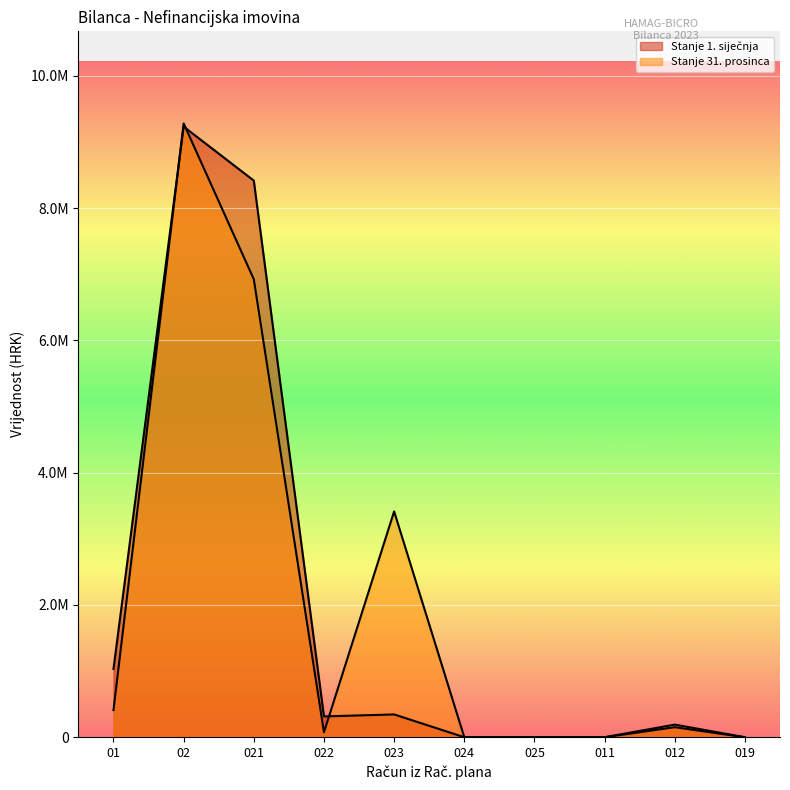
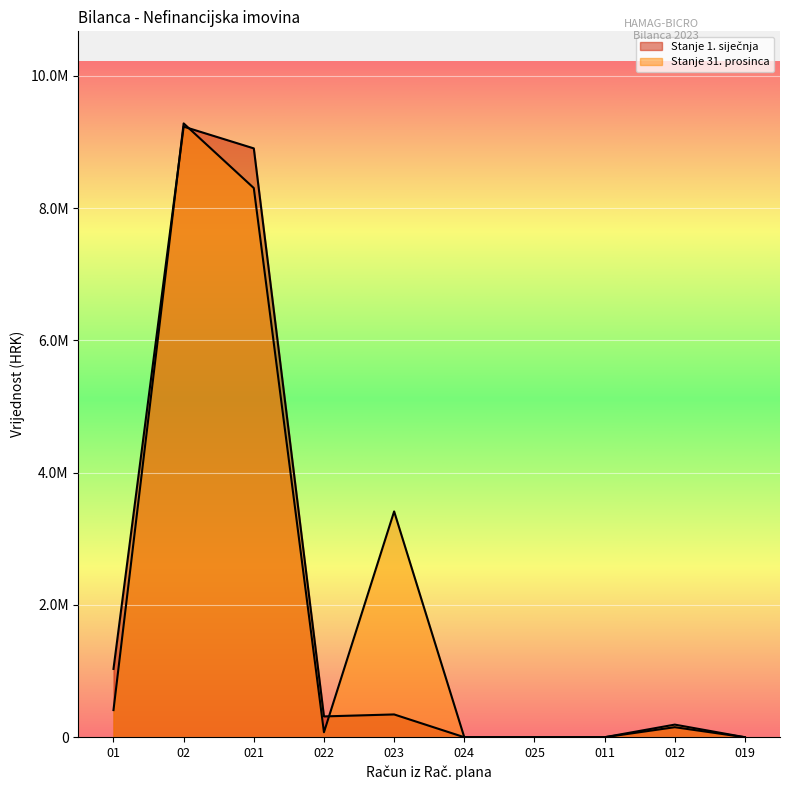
  {
    "Stanje 1. siječnja": {
      "01": 1000000,
      "02": 9200000,
-     "021": 8400000,
+     "021": 8900000,
      "022": 300000,
      "023": 300000,
      "012": 200000
    },
    "Stanje 31. prosinca": {
      "01": 400000,
      "02": 9300000,
-     "021": 6900000,
+     "021": 8300000,
      "022": 100000,
      "023": 3400000,
      "012": 200000
    }
  }
